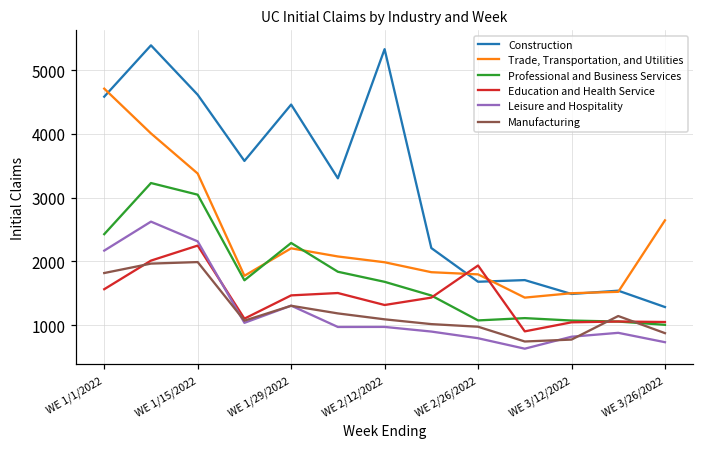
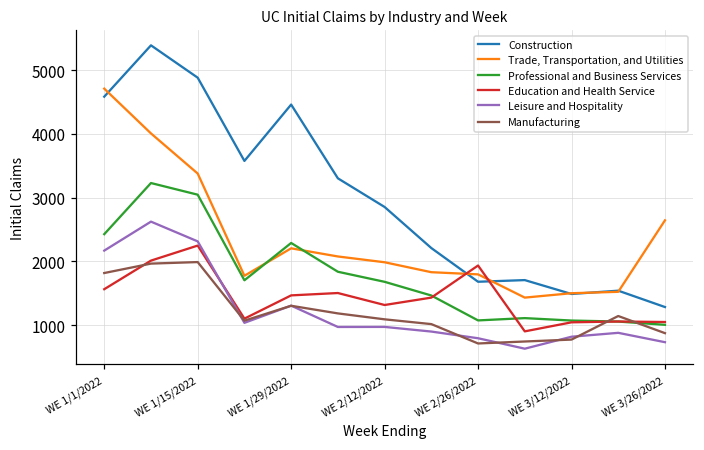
  {
    "Construction": {
      "WE 1/1/2022": 4600,
-     "WE 1/15/2022": 4600,
+     "WE 1/15/2022": 4900,
      "WE 1/29/2022": 4500,
-     "WE 2/12/2022": 5300,
+     "WE 2/12/2022": 2900,
      "WE 2/26/2022": 1700,
      "WE 3/26/2022": 1300
    },
    "Trade, Transportation, and Utilities": {
      "WE 1/1/2022": 4700,
      "WE 1/15/2022": 3400,
      "WE 1/29/2022": 2200,
      "WE 2/12/2022": 2000,
      "WE 2/26/2022": 1800,
      "WE 3/26/2022": 2600
    },
    "Professional and Business Services": {
      "WE 1/1/2022": 2400,
      "WE 1/15/2022": 3000,
      "WE 1/29/2022": 2300,
      "WE 2/12/2022": 1700,
      "WE 2/26/2022": 1100,
      "WE 3/26/2022": 1000
    },
    "Education and Health Service": {
      "WE 1/1/2022": 1600,
      "WE 1/15/2022": 2200,
      "WE 1/29/2022": 1500,
      "WE 2/12/2022": 1300,
      "WE 2/26/2022": 1900,
      "WE 3/26/2022": 1000
    },
    "Leisure and Hospitality": {
      "WE 1/1/2022": 2200,
      "WE 1/15/2022": 2300,
      "WE 2/12/2022": 1000,
      "WE 2/26/2022": 800,
      "WE 3/12/2022": 800,
      "WE 3/26/2022": 700
    },
    "Manufacturing": {
      "WE 1/1/2022": 1800,
      "WE 1/15/2022": 2000,
      "WE 2/12/2022": 1100,
-     "WE 2/26/2022": 1000,
+     "WE 2/26/2022": 700,
      "WE 3/12/2022": 800,
      "WE 3/26/2022": 900
    }
  }
